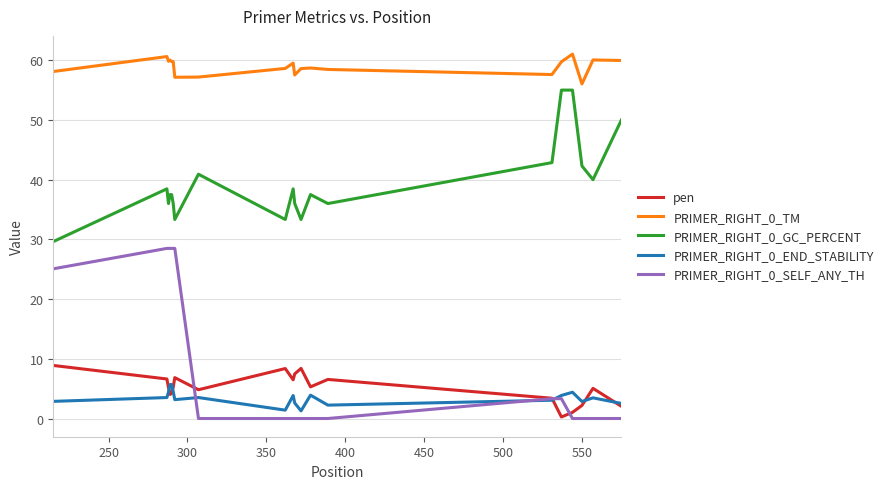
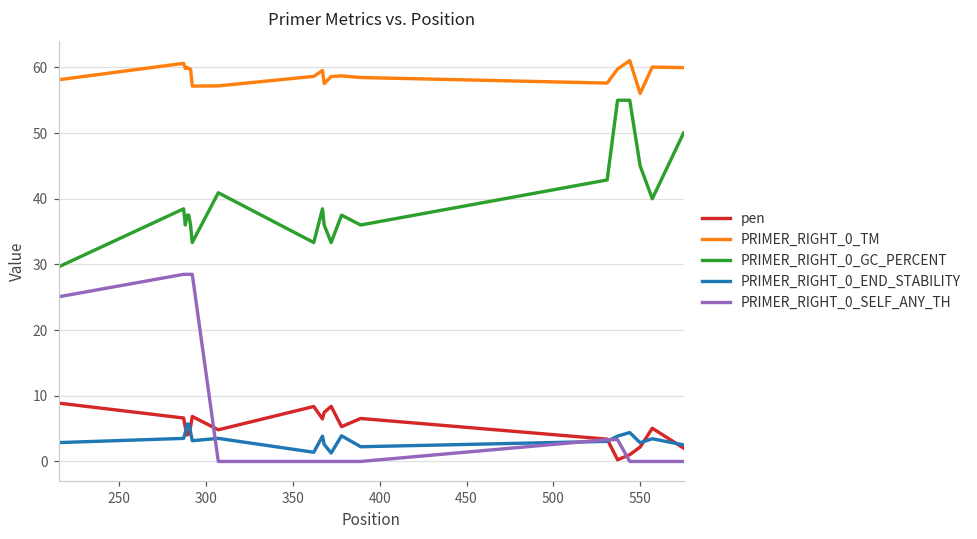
  {
    "pen": {
      "550": 2
    },
    "PRIMER_RIGHT_0_TM": {
      "550": 56
    },
    "PRIMER_RIGHT_0_GC_PERCENT": {
-     "550": 42
+     "550": 45
    },
    "PRIMER_RIGHT_0_END_STABILITY": {
      "550": 3
    },
    "PRIMER_RIGHT_0_SELF_ANY_TH": {
      "550": 0
    }
  }
